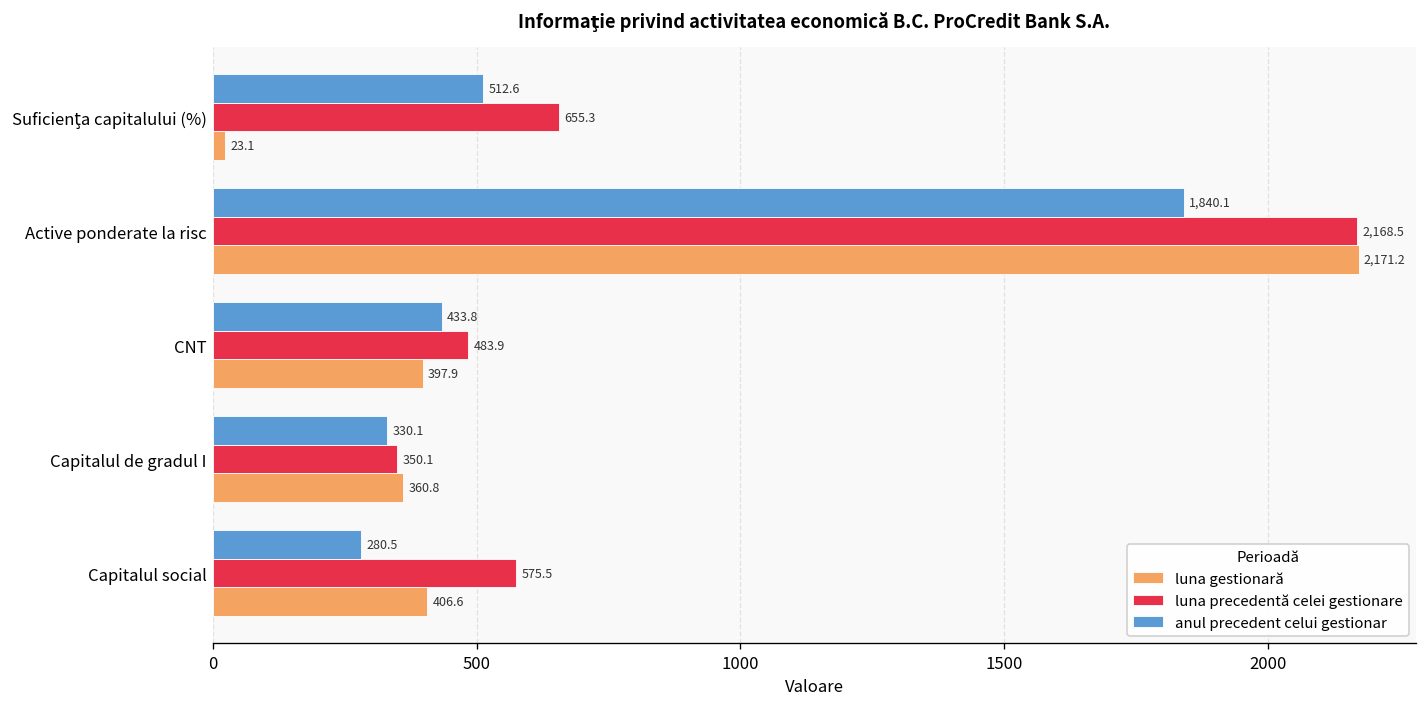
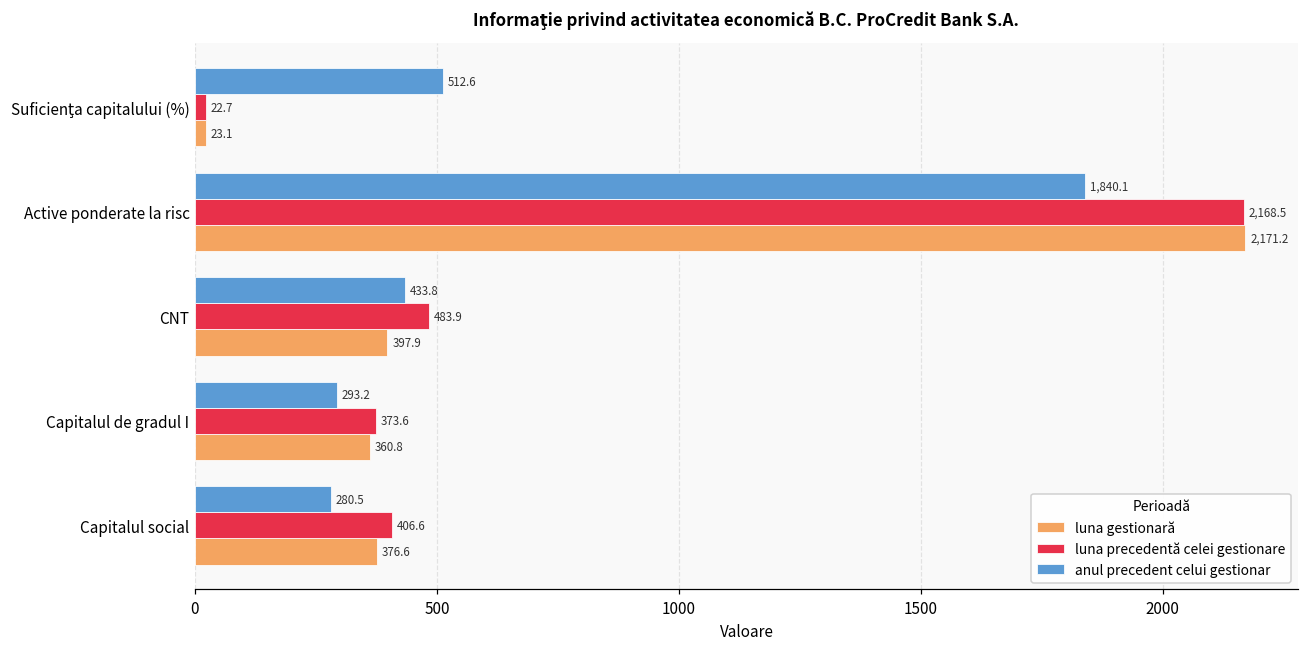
  {
    "luna gestionară": {
      "Suficienţa capitalului (%)": "23.1",
      "Active ponderate la risc": "2,171.2",
      "CNT": "397.9",
      "Capitalul de gradul I": "360.8",
-     "Capitalul social": "406.6"
+     "Capitalul social": "376.6"
    },
    "luna precedentă celei gestionare": {
-     "Suficienţa capitalului (%)": "655.3",
+     "Suficienţa capitalului (%)": "22.7",
      "Active ponderate la risc": "2,168.5",
      "CNT": "483.9",
-     "Capitalul de gradul I": "350.1",
-     "Capitalul social": "575.5"
+     "Capitalul de gradul I": "373.6",
+     "Capitalul social": "406.6"
    },
    "anul precedent celui gestionar": {
      "Suficienţa capitalului (%)": "512.6",
      "Active ponderate la risc": "1,840.1",
      "CNT": "433.8",
-     "Capitalul de gradul I": "330.1",
+     "Capitalul de gradul I": "293.2",
      "Capitalul social": "280.5"
    }
  }
